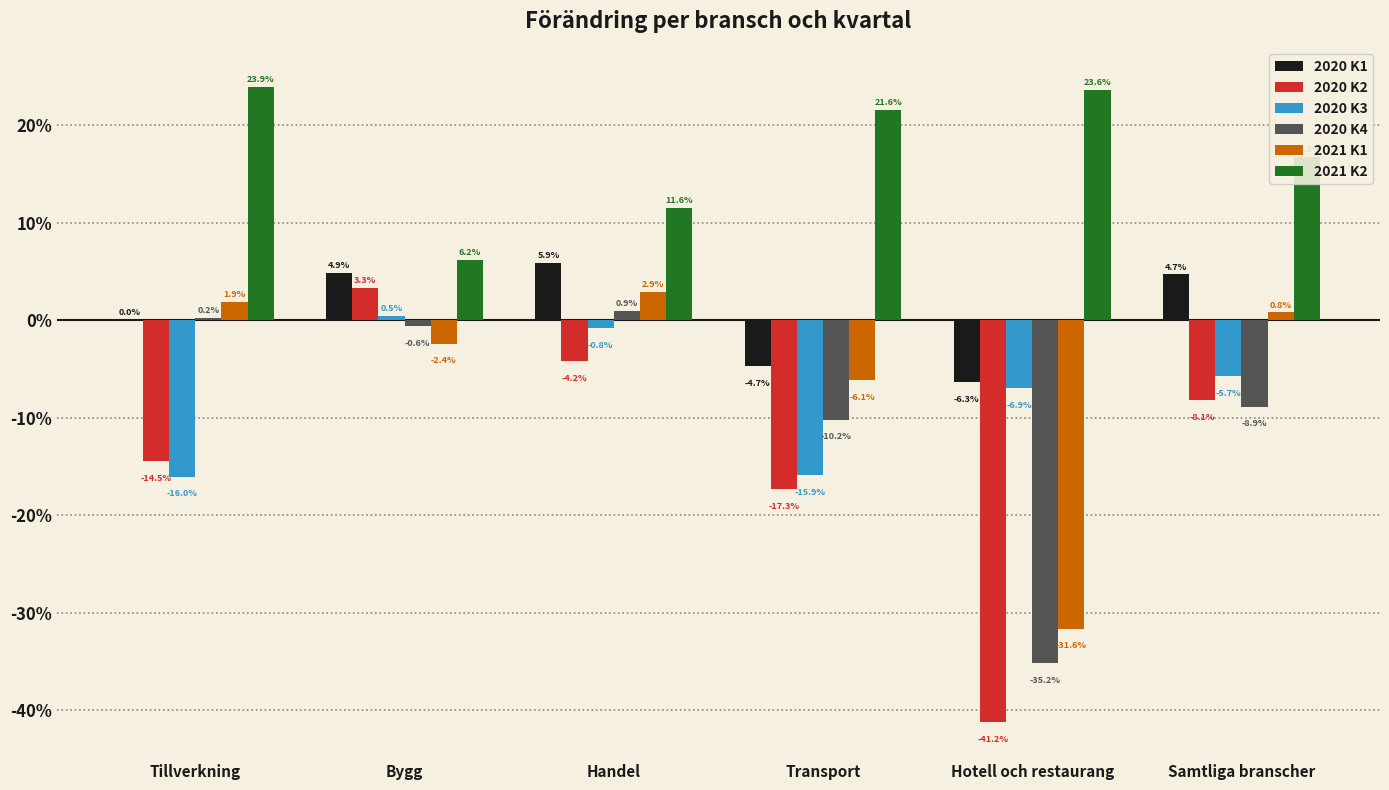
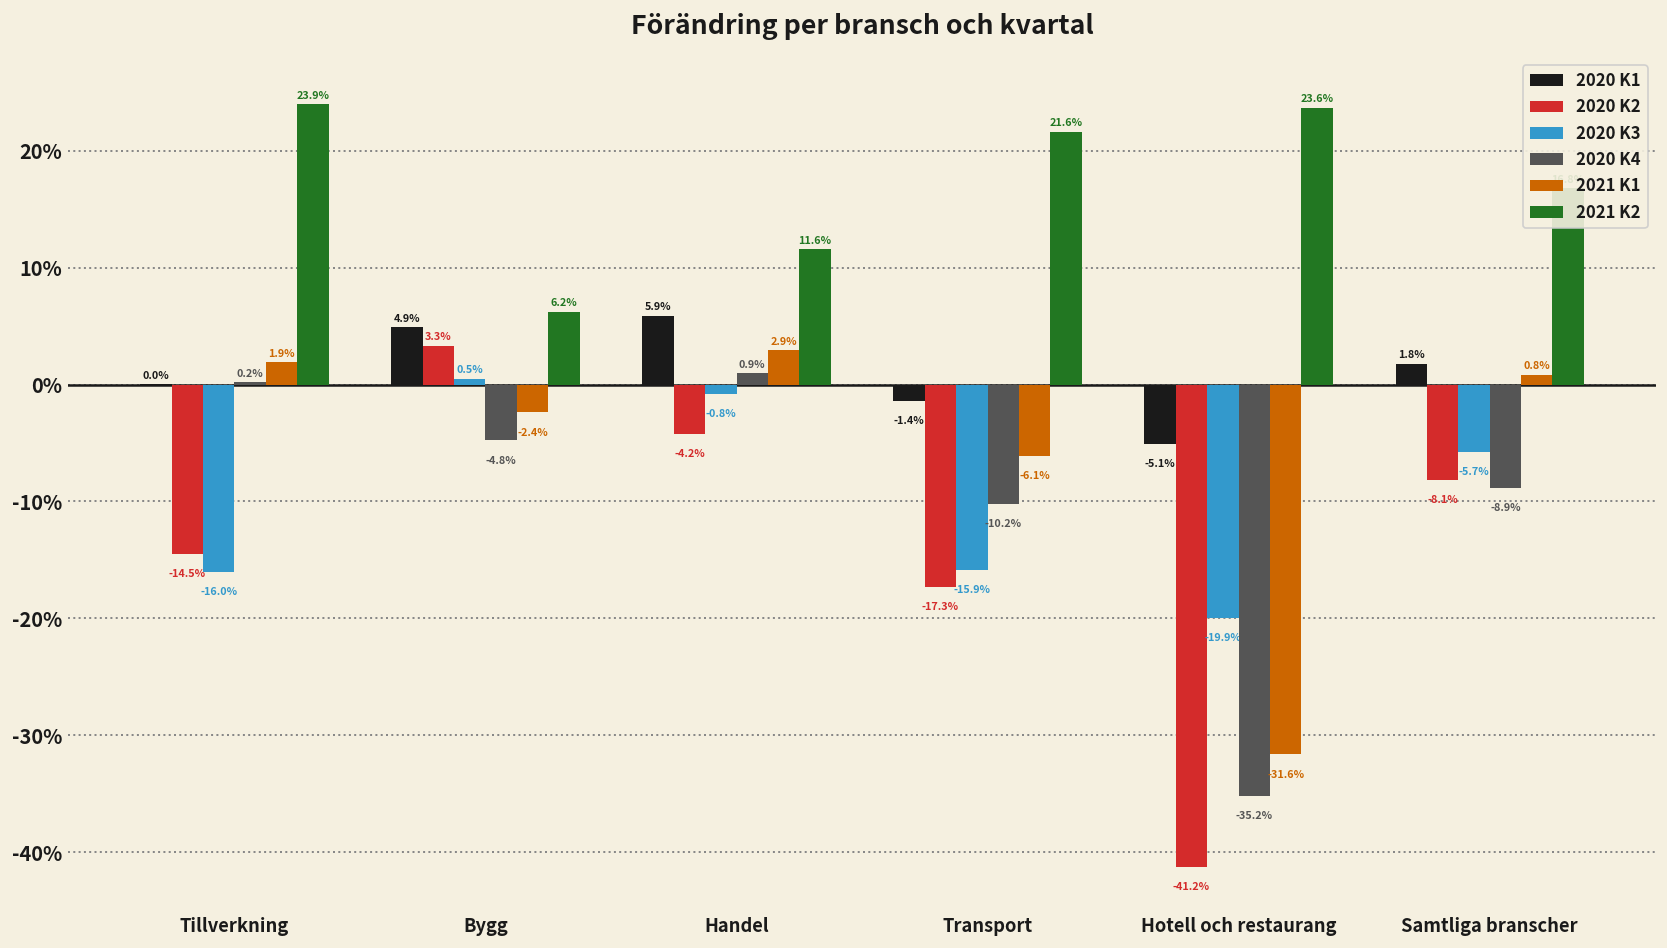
  {
    "2020 K1": {
      "Tillverkning": "0.0%",
      "Bygg": "4.9%",
      "Handel": "5.9%",
-     "Transport": "-4.7%",
-     "Hotell och restaurang": "-6.3%",
-     "Samtliga branscher": "4.7%"
+     "Transport": "-1.4%",
+     "Hotell och restaurang": "-5.1%",
+     "Samtliga branscher": "1.8%"
    },
    "2020 K2": {
      "Tillverkning": "-14.5%",
      "Bygg": "3.3%",
      "Handel": "-4.2%",
      "Transport": "-17.3%",
      "Hotell och restaurang": "-41.2%",
      "Samtliga branscher": "-8.1%"
    },
    "2020 K3": {
      "Tillverkning": "-16.0%",
      "Bygg": "0.5%",
      "Handel": "-0.8%",
      "Transport": "-15.9%",
-     "Hotell och restaurang": "-6.9%",
+     "Hotell och restaurang": "-19.9%",
      "Samtliga branscher": "-5.7%"
    },
    "2020 K4": {
      "Tillverkning": "0.2%",
-     "Bygg": "-0.6%",
+     "Bygg": "-4.8%",
      "Handel": "0.9%",
      "Transport": "-10.2%",
      "Hotell och restaurang": "-35.2%",
      "Samtliga branscher": "-8.9%"
    },
    "2021 K1": {
      "Tillverkning": "1.9%",
      "Bygg": "-2.4%",
      "Handel": "2.9%",
      "Transport": "-6.1%",
      "Hotell och restaurang": "-31.6%",
      "Samtliga branscher": "0.8%"
    },
    "2021 K2": {
      "Tillverkning": "23.9%",
      "Bygg": "6.2%",
      "Handel": "11.6%",
      "Transport": "21.6%",
      "Hotell och restaurang": "23.6%"
    }
  }
